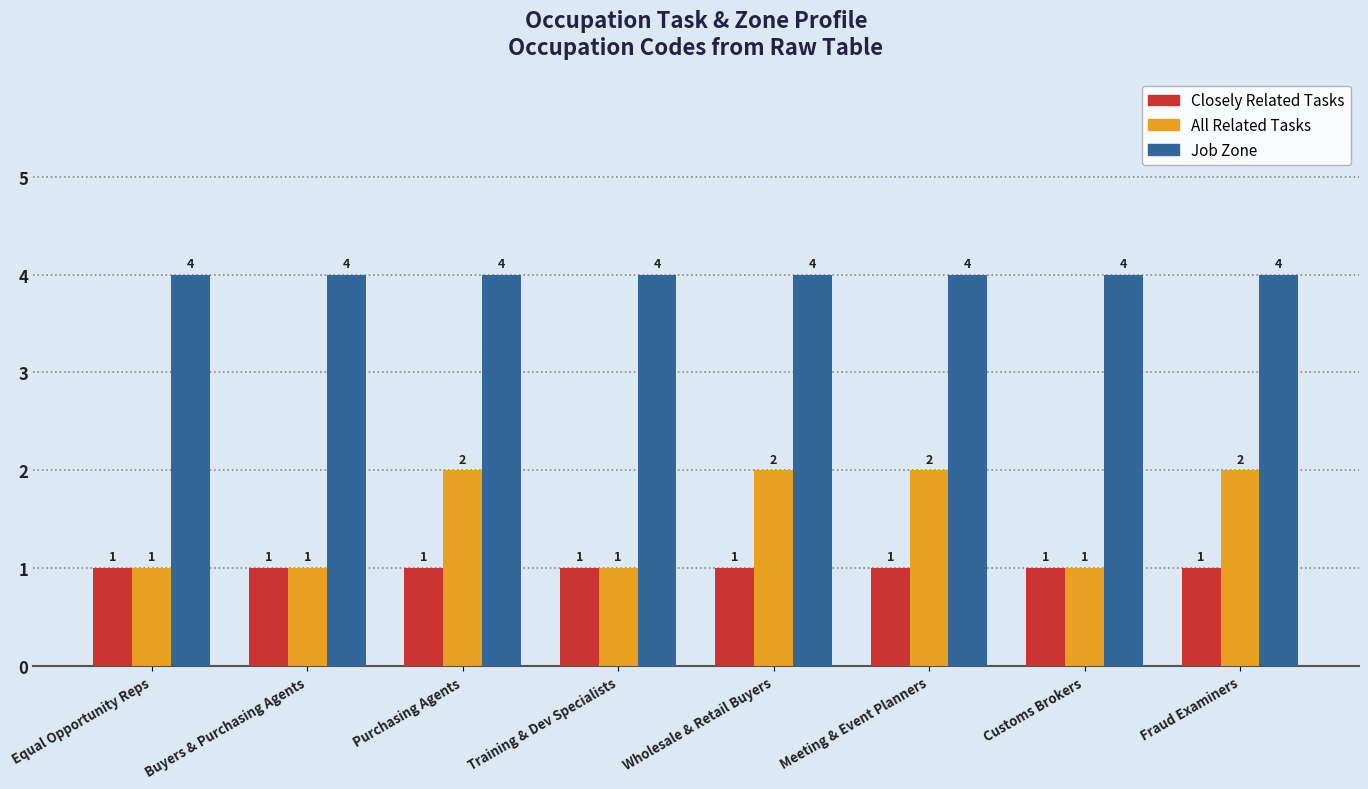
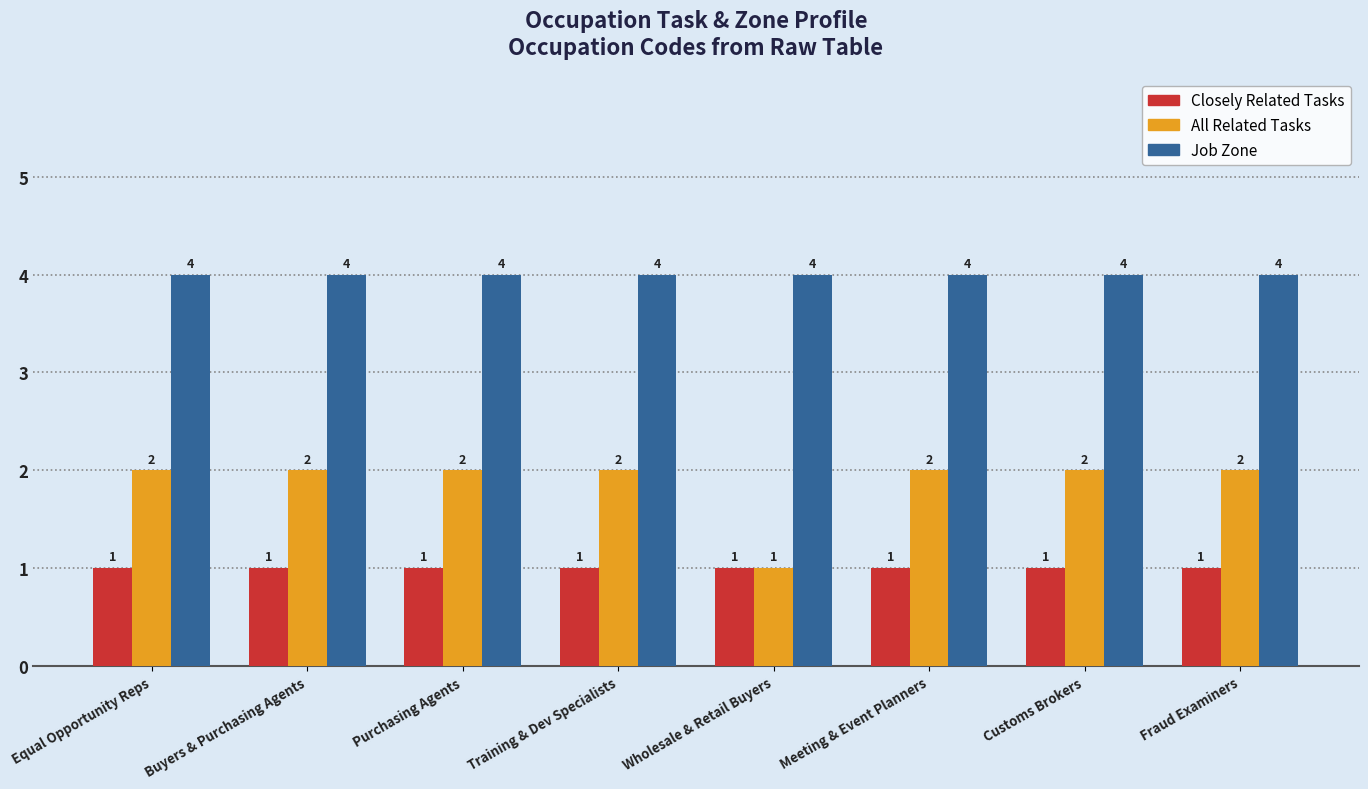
  {
    "Closely Related Tasks": {
      "Equal Opportunity Reps": 1,
      "Buyers & Purchasing Agents": 1,
      "Purchasing Agents": 1,
      "Training & Dev Specialists": 1,
      "Wholesale & Retail Buyers": 1,
      "Meeting & Event Planners": 1,
      "Customs Brokers": 1,
      "Fraud Examiners": 1
    },
    "All Related Tasks": {
-     "Equal Opportunity Reps": 1,
-     "Buyers & Purchasing Agents": 1,
+     "Equal Opportunity Reps": 2,
+     "Buyers & Purchasing Agents": 2,
      "Purchasing Agents": 2,
-     "Training & Dev Specialists": 1,
-     "Wholesale & Retail Buyers": 2,
+     "Training & Dev Specialists": 2,
+     "Wholesale & Retail Buyers": 1,
      "Meeting & Event Planners": 2,
-     "Customs Brokers": 1,
+     "Customs Brokers": 2,
      "Fraud Examiners": 2
    },
    "Job Zone": {
      "Equal Opportunity Reps": 4,
      "Buyers & Purchasing Agents": 4,
      "Purchasing Agents": 4,
      "Training & Dev Specialists": 4,
      "Wholesale & Retail Buyers": 4,
      "Meeting & Event Planners": 4,
      "Customs Brokers": 4,
      "Fraud Examiners": 4
    }
  }
